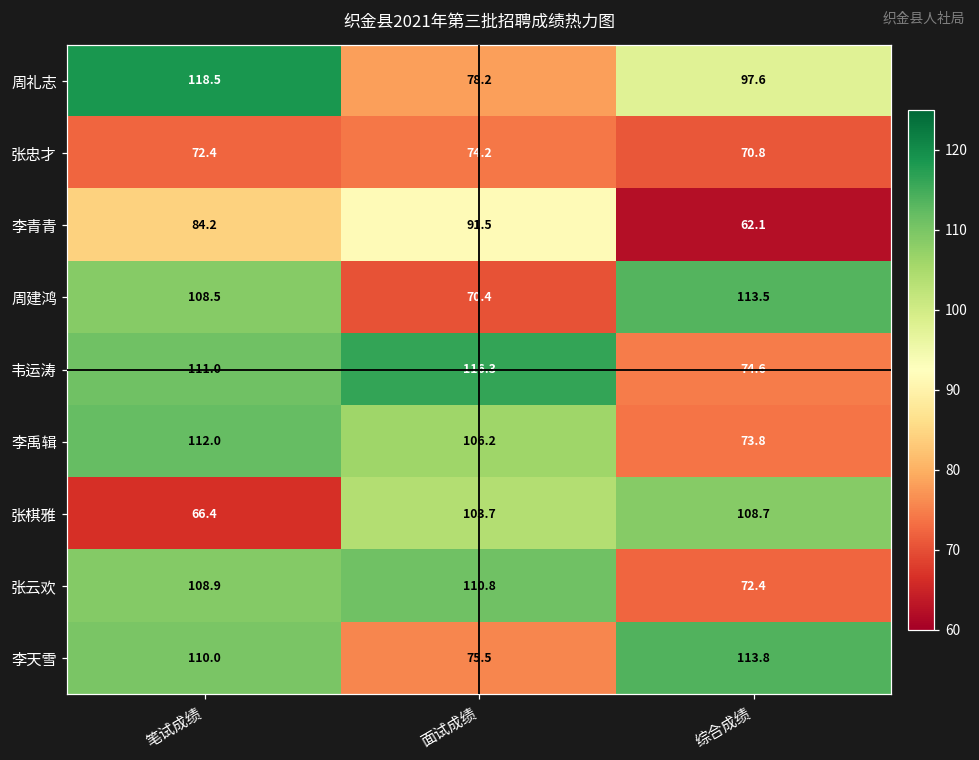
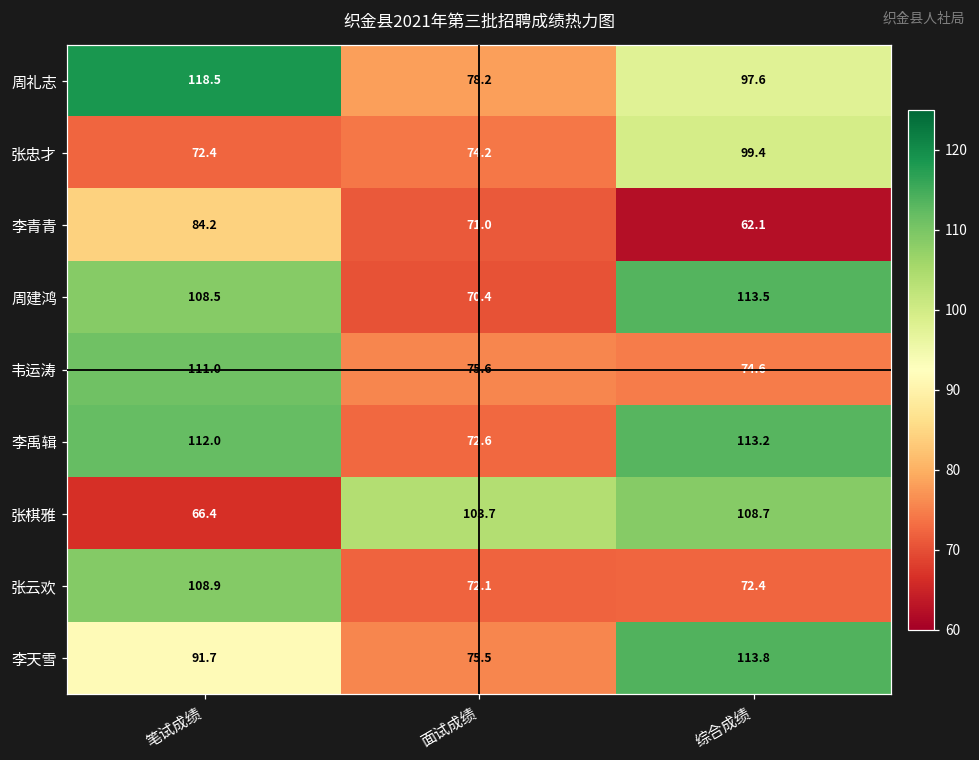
  {
    "周礼志": {
      "笔试成绩": 118.5,
      "面试成绩": 78.2,
      "综合成绩": 97.6
    },
    "张忠才": {
      "笔试成绩": 72.4,
      "面试成绩": 74.2,
-     "综合成绩": 70.8
+     "综合成绩": 99.4
    },
    "李青青": {
      "笔试成绩": 84.2,
-     "面试成绩": 91.5,
+     "面试成绩": 71.0,
      "综合成绩": 62.1
    },
    "周建鸿": {
      "笔试成绩": 108.5,
      "面试成绩": 70.4,
      "综合成绩": 113.5
    },
    "韦运涛": {
      "笔试成绩": 111.0,
-     "面试成绩": 116.3,
+     "面试成绩": 75.6,
      "综合成绩": 74.6
    },
    "李禹辑": {
      "笔试成绩": 112.0,
-     "面试成绩": 106.2,
-     "综合成绩": 73.8
+     "面试成绩": 72.6,
+     "综合成绩": 113.2
    },
    "张棋雅": {
      "笔试成绩": 66.4,
      "面试成绩": 103.7,
      "综合成绩": 108.7
    },
    "张云欢": {
      "笔试成绩": 108.9,
-     "面试成绩": 110.8,
+     "面试成绩": 72.1,
      "综合成绩": 72.4
    },
    "李天雪": {
-     "笔试成绩": 110.0,
+     "笔试成绩": 91.7,
      "面试成绩": 75.5,
      "综合成绩": 113.8
    }
  }
